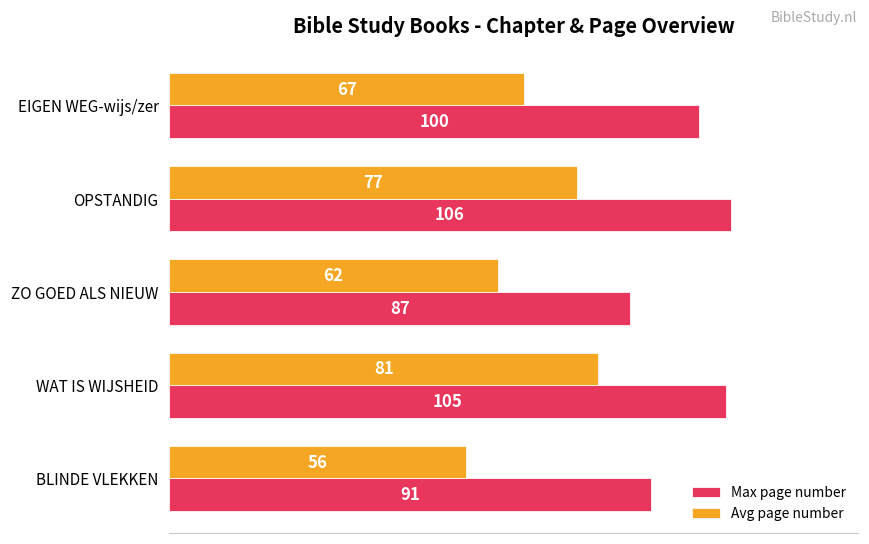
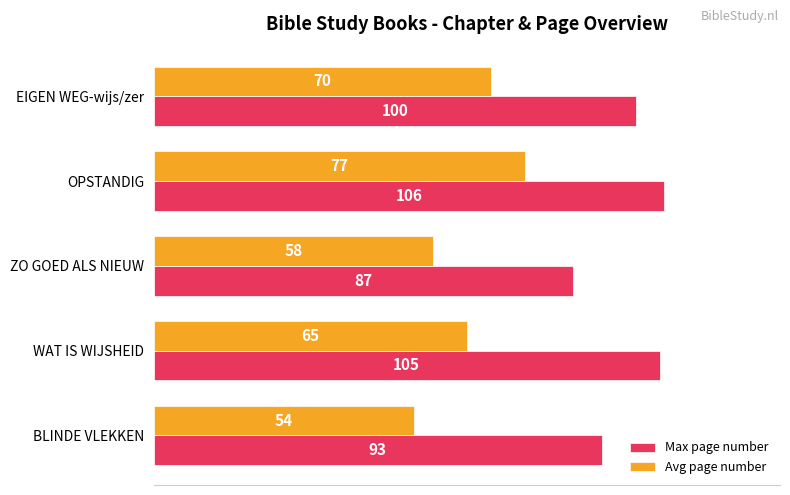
  {
    "Max page number": {
      "EIGEN WEG-wijs/zer": 100,
      "OPSTANDIG": 106,
      "ZO GOED ALS NIEUW": 87,
      "WAT IS WIJSHEID": 105,
-     "BLINDE VLEKKEN": 91
+     "BLINDE VLEKKEN": 93
    },
    "Avg page number": {
-     "EIGEN WEG-wijs/zer": 67,
+     "EIGEN WEG-wijs/zer": 70,
      "OPSTANDIG": 77,
-     "ZO GOED ALS NIEUW": 62,
-     "WAT IS WIJSHEID": 81,
-     "BLINDE VLEKKEN": 56
+     "ZO GOED ALS NIEUW": 58,
+     "WAT IS WIJSHEID": 65,
+     "BLINDE VLEKKEN": 54
    }
  }
